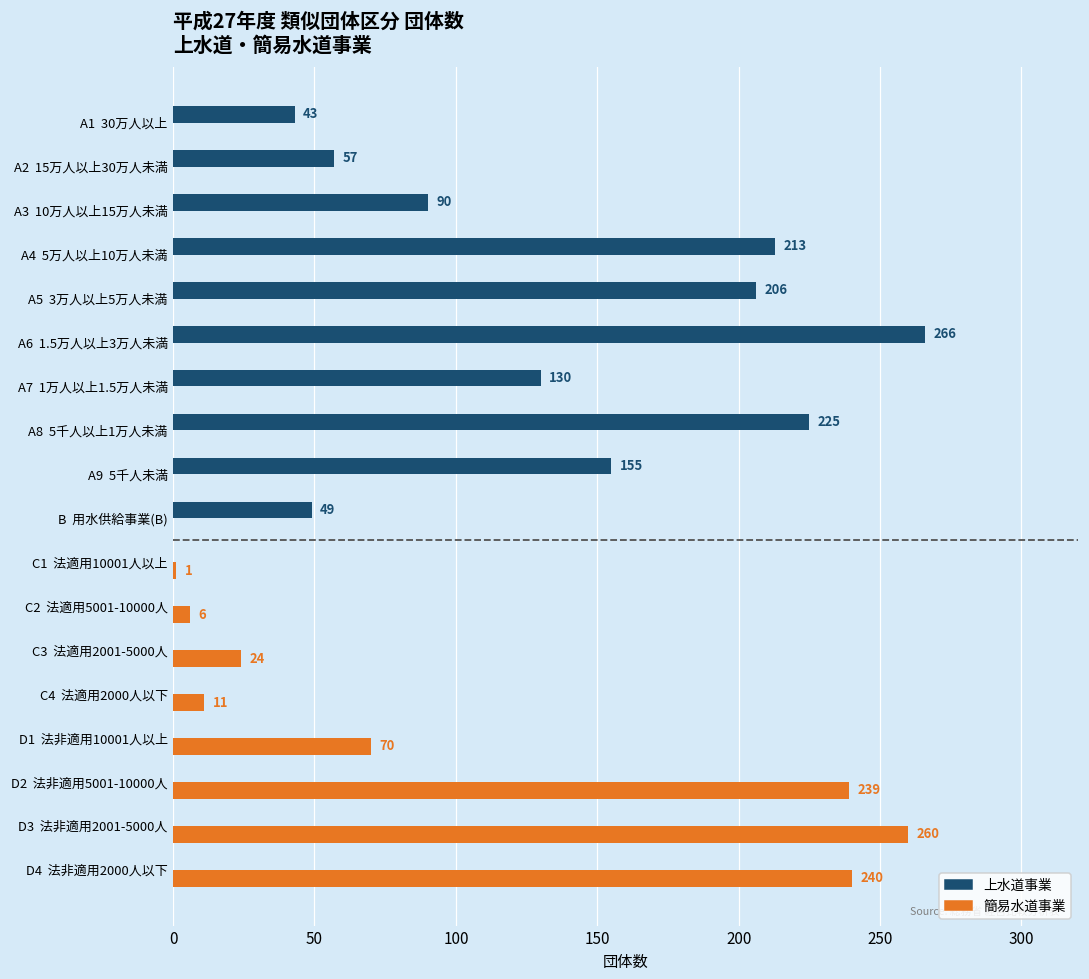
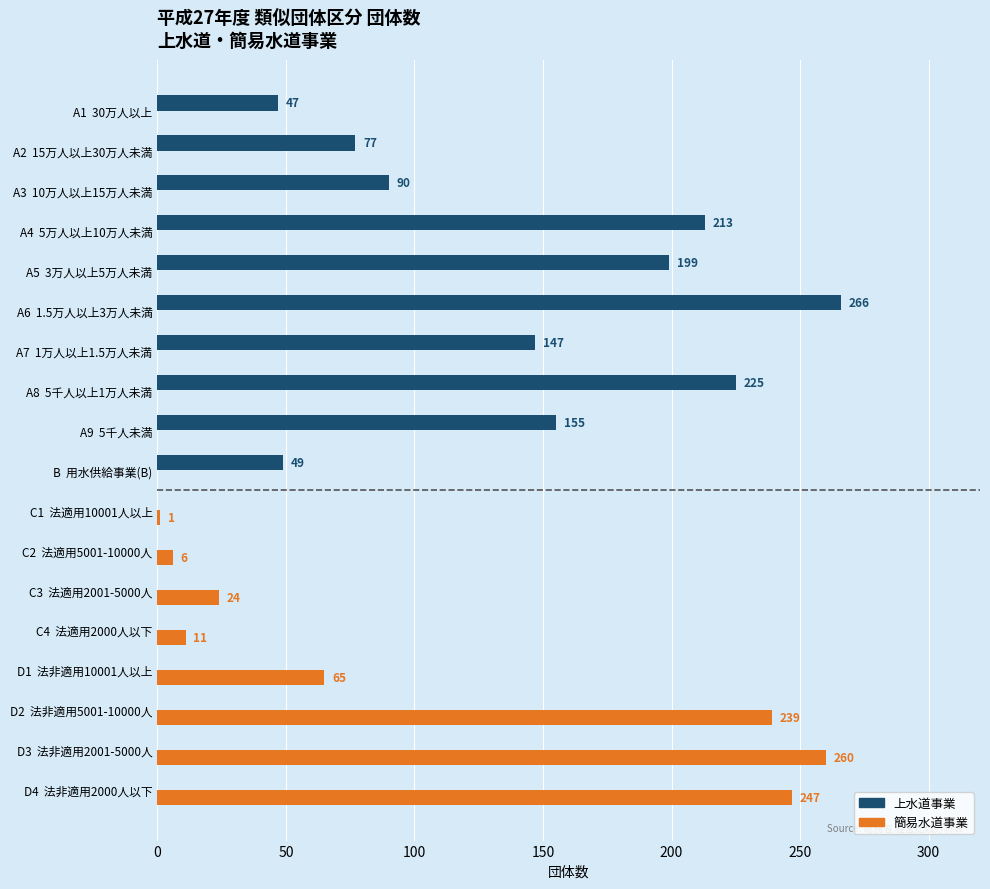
  {
    "上水道事業": {
-     "A1 30万人以上": 43,
-     "A2 15万人以上30万人未満": 57,
+     "A1 30万人以上": 47,
+     "A2 15万人以上30万人未満": 77,
      "A3 10万人以上15万人未満": 90,
      "A4 5万人以上10万人未満": 213,
-     "A5 3万人以上5万人未満": 206,
+     "A5 3万人以上5万人未満": 199,
      "A6 1.5万人以上3万人未満": 266,
-     "A7 1万人以上1.5万人未満": 130,
+     "A7 1万人以上1.5万人未満": 147,
      "A8 5千人以上1万人未満": 225,
      "A9 5千人未満": 155,
      "B 用水供給事業(B)": 49
    },
    "簡易水道事業": {
      "C1 法適用10001人以上": 1,
      "C2 法適用5001-10000人": 6,
      "C3 法適用2001-5000人": 24,
      "C4 法適用2000人以下": 11,
-     "D1 法非適用10001人以上": 70,
+     "D1 法非適用10001人以上": 65,
      "D2 法非適用5001-10000人": 239,
      "D3 法非適用2001-5000人": 260,
-     "D4 法非適用2000人以下": 240
+     "D4 法非適用2000人以下": 247
    }
  }
